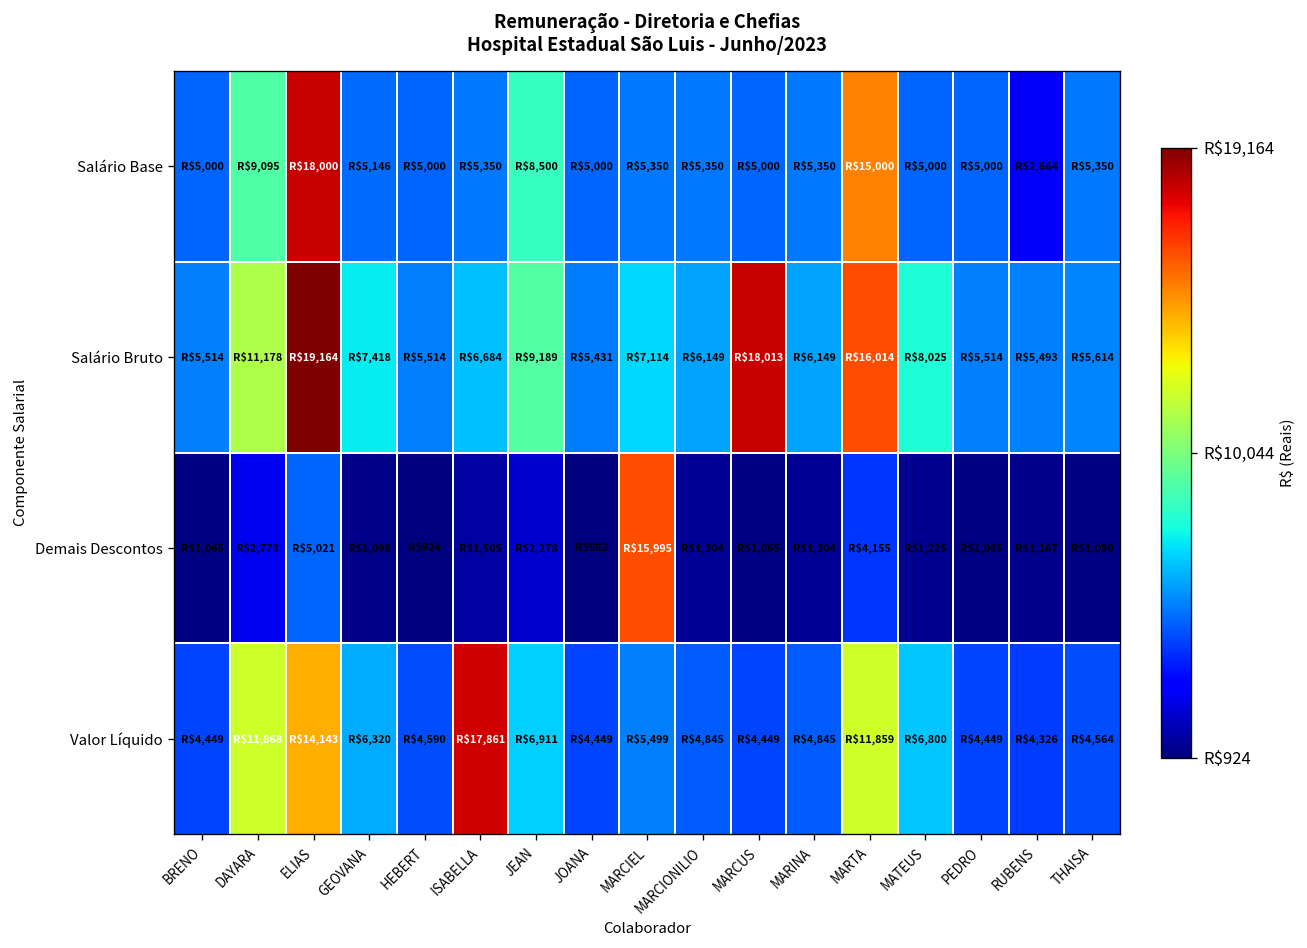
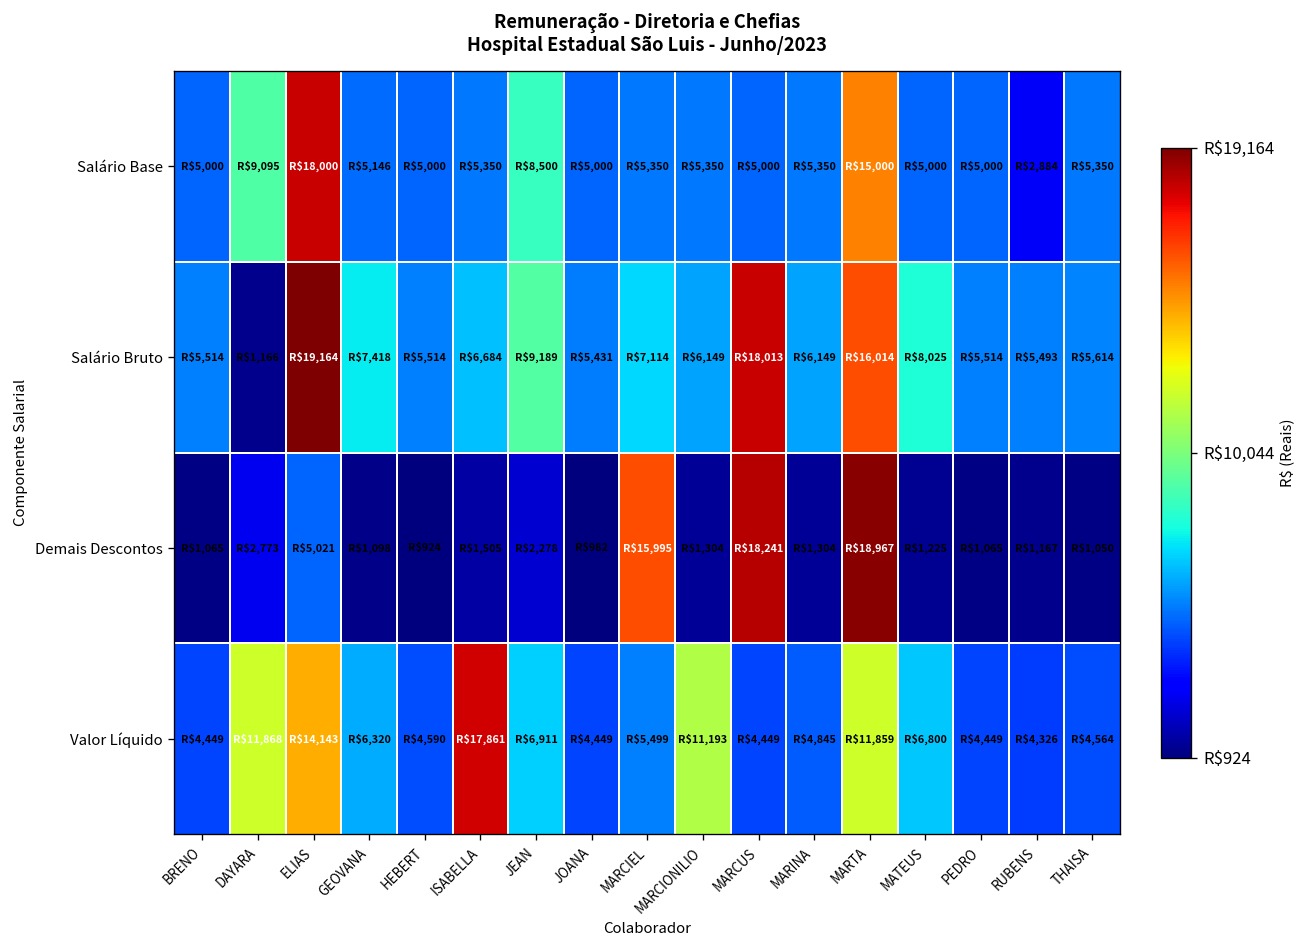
  {
    "Salário Base": {
      "BRENO": "$5,000",
      "DAYARA": "$9,095",
      "ELIAS": "$18,000",
      "GEOVANA": "$5,146",
      "HEBERT": "$5,000",
      "ISABELLA": "$5,350",
      "JEAN": "$8,500",
      "JOANA": "$5,000",
      "MARCIEL": "$5,350",
      "MARCIONILIO": "$5,350",
      "MARCUS": "$5,000",
      "MARINA": "$5,350",
      "MARTA": "$15,000",
      "MATEUS": "$5,000",
      "PEDRO": "$5,000",
      "RUBENS": "$2,884",
      "THAISA": "$5,350"
    },
    "Salário Bruto": {
      "BRENO": "$5,514",
-     "DAYARA": "$11,178",
+     "DAYARA": "$1,166",
      "ELIAS": "$19,164",
      "GEOVANA": "$7,418",
      "HEBERT": "$5,514",
      "ISABELLA": "$6,684",
      "JEAN": "$9,189",
      "JOANA": "$5,431",
      "MARCIEL": "$7,114",
      "MARCIONILIO": "$6,149",
      "MARCUS": "$18,013",
      "MARINA": "$6,149",
      "MARTA": "$16,014",
      "MATEUS": "$8,025",
      "PEDRO": "$5,514",
      "RUBENS": "$5,493",
      "THAISA": "$5,614"
    },
    "Demais Descontos": {
      "BRENO": "$1,065",
      "DAYARA": "$2,773",
      "ELIAS": "$5,021",
      "GEOVANA": "$1,098",
      "HEBERT": "$924",
      "ISABELLA": "$1,505",
      "JEAN": "$2,278",
      "JOANA": "$982",
      "MARCIEL": "$15,995",
      "MARCIONILIO": "$1,304",
-     "MARCUS": "$1,065",
+     "MARCUS": "$18,241",
      "MARINA": "$1,304",
-     "MARTA": "$4,155",
+     "MARTA": "$18,967",
      "MATEUS": "$1,225",
      "PEDRO": "$1,065",
      "RUBENS": "$1,167",
      "THAISA": "$1,050"
    },
    "Valor Líquido": {
      "BRENO": "$4,449",
      "DAYARA": "$11,868",
      "ELIAS": "$14,143",
      "GEOVANA": "$6,320",
      "HEBERT": "$4,590",
      "ISABELLA": "$17,861",
      "JEAN": "$6,911",
      "JOANA": "$4,449",
      "MARCIEL": "$5,499",
-     "MARCIONILIO": "$4,845",
+     "MARCIONILIO": "$11,193",
      "MARCUS": "$4,449",
      "MARINA": "$4,845",
      "MARTA": "$11,859",
      "MATEUS": "$6,800",
      "PEDRO": "$4,449",
      "RUBENS": "$4,326",
      "THAISA": "$4,564"
    }
  }
